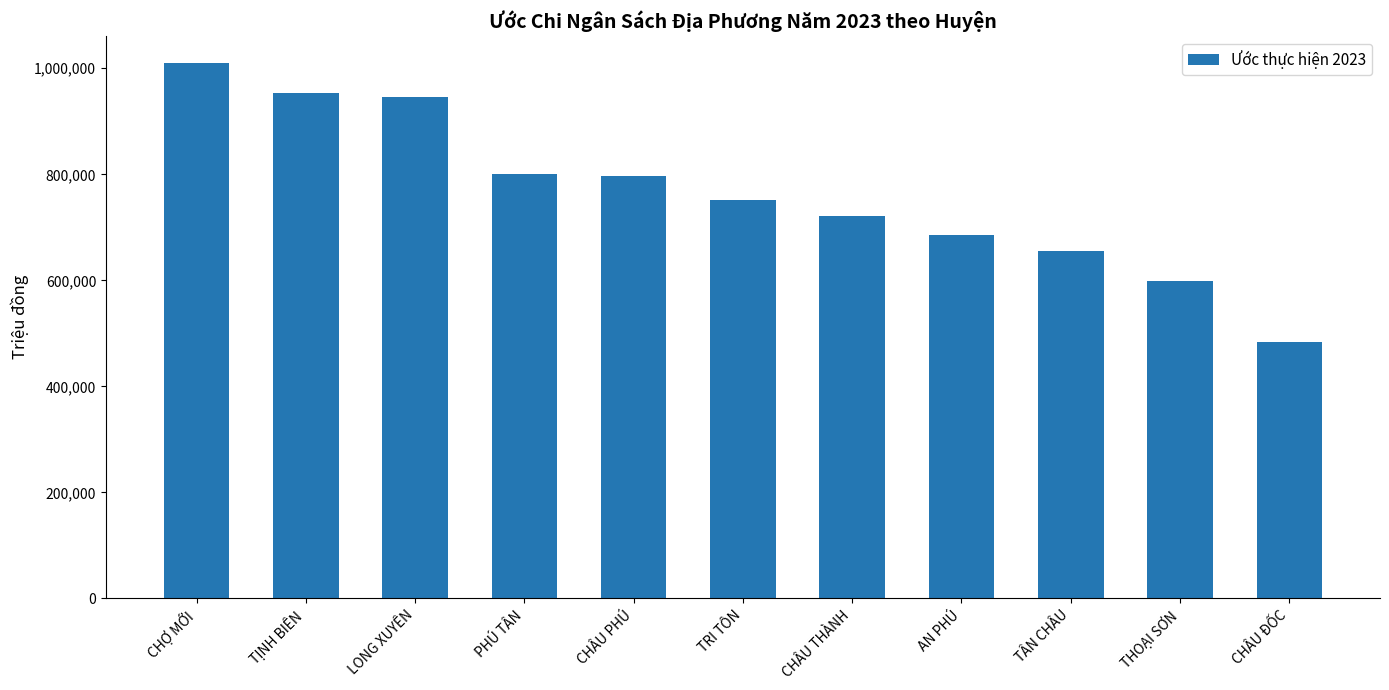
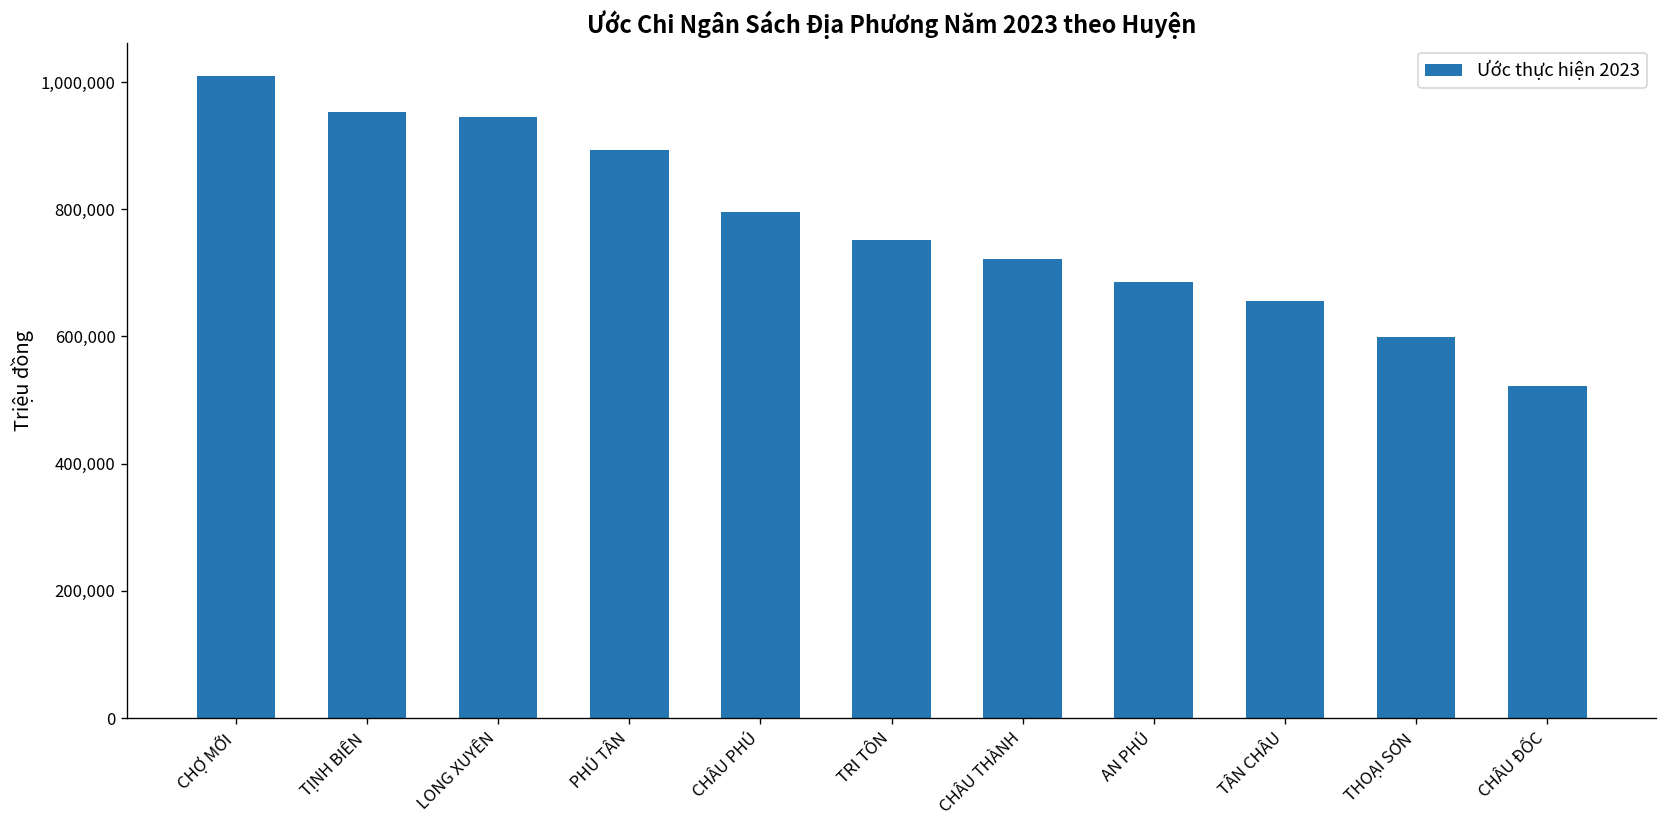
  {
    "CHỢ MỚI": "1,010,000",
    "TỊNH BIÊN": "950,000",
    "LONG XUYÊN": "950,000",
-   "PHÚ TÂN": "800,000",
+   "PHÚ TÂN": "890,000",
    "CHÂU PHÚ": "800,000",
    "TRI TÔN": "750,000",
    "CHÂU THÀNH": "720,000",
    "AN PHÚ": "690,000",
    "TÂN CHÂU": "660,000",
    "THOẠI SƠN": "600,000",
-   "CHÂU ĐỐC": "480,000"
+   "CHÂU ĐỐC": "520,000"
  }
